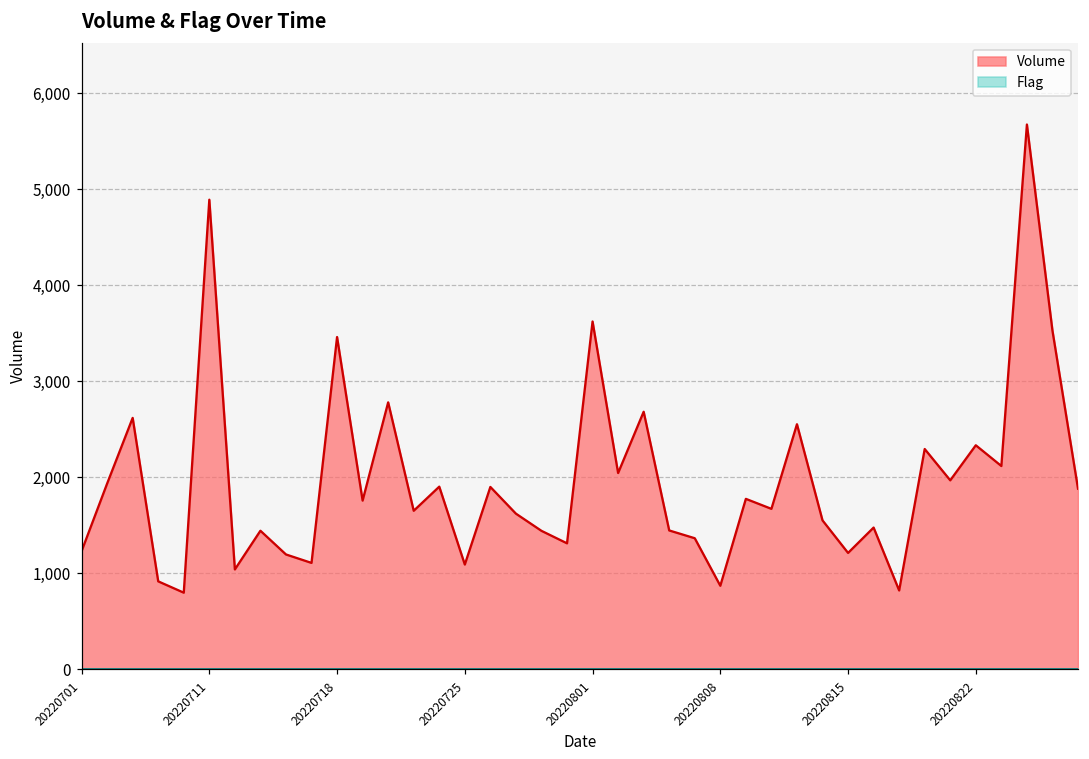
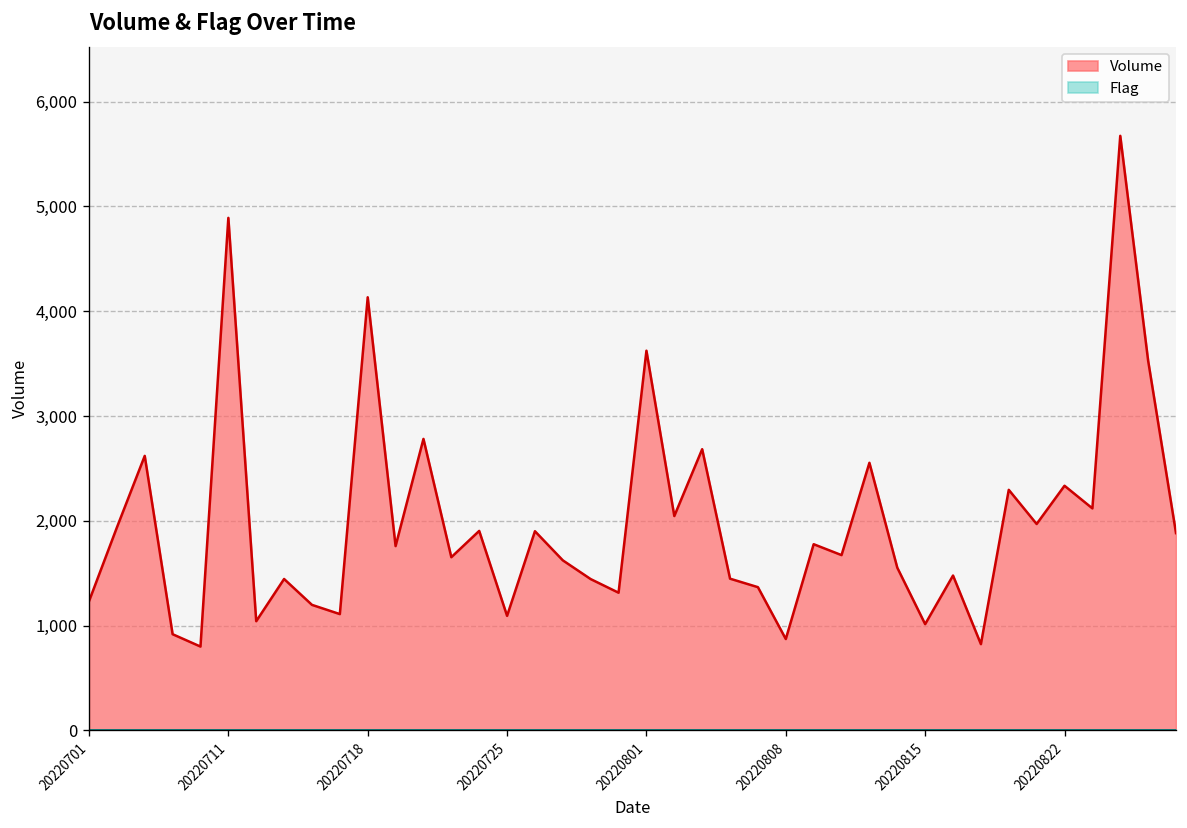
  {
    "Volume": {
      "20220701": "1,200",
      "20220711": "4,900",
-     "20220718": "3,500",
+     "20220718": "4,100",
      "20220725": "1,100",
      "20220801": "3,600",
      "20220808": "900",
-     "20220815": "1,200",
+     "20220815": "1,000",
      "20220822": "2,300"
    },
    "Flag": {
      "20220701": "0",
      "20220711": "0",
      "20220718": "0",
      "20220725": "0",
      "20220801": "0",
      "20220808": "0",
      "20220815": "0",
      "20220822": "0"
    }
  }
